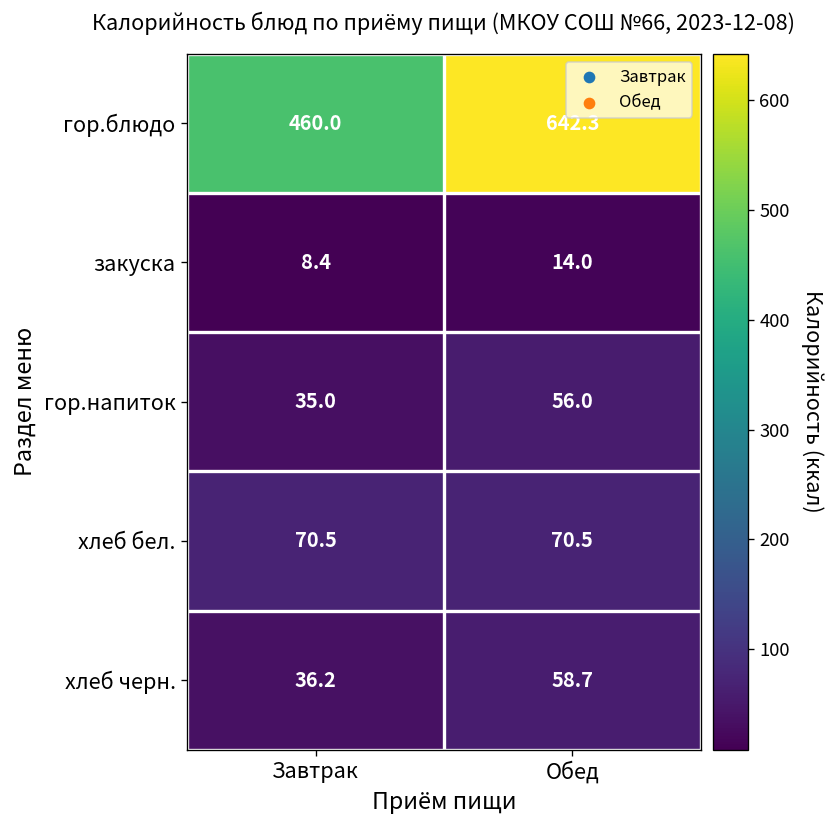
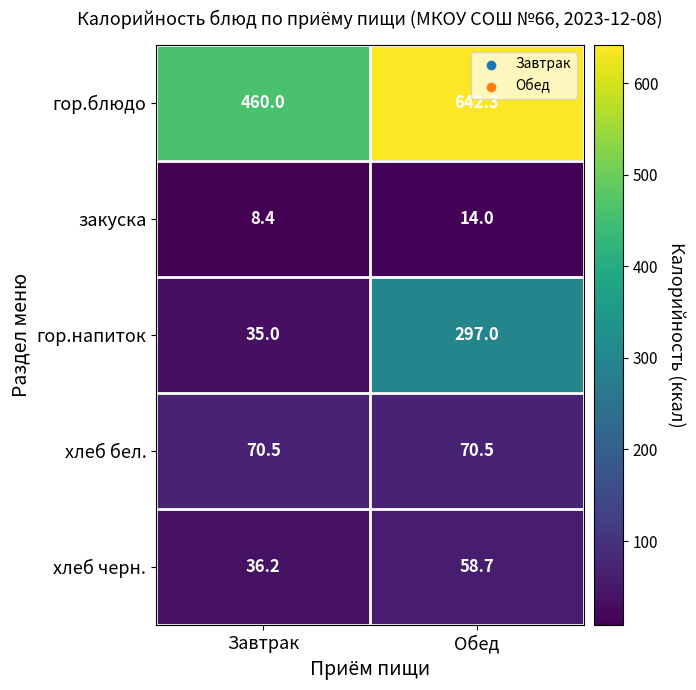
  {
    "гор.блюдо": {
      "Завтрак": 460.0
    },
    "закуска": {
      "Завтрак": 8.4,
      "Обед": 14.0
    },
    "гор.напиток": {
      "Завтрак": 35.0,
-     "Обед": 56.0
+     "Обед": 297.0
    },
    "хлеб бел.": {
      "Завтрак": 70.5,
      "Обед": 70.5
    },
    "хлеб черн.": {
      "Завтрак": 36.2,
      "Обед": 58.7
    }
  }
